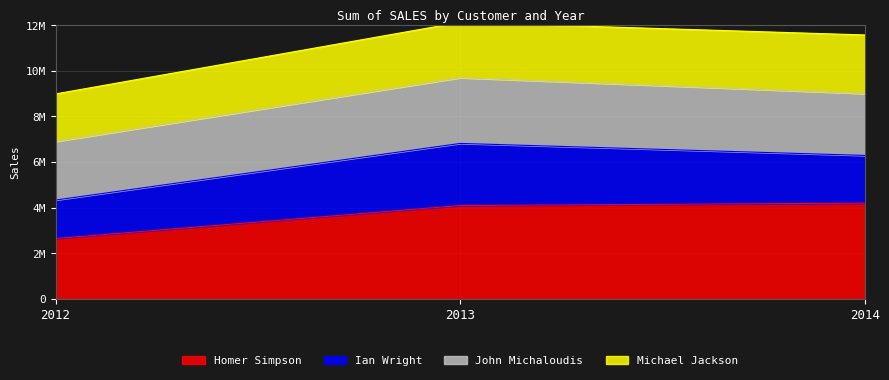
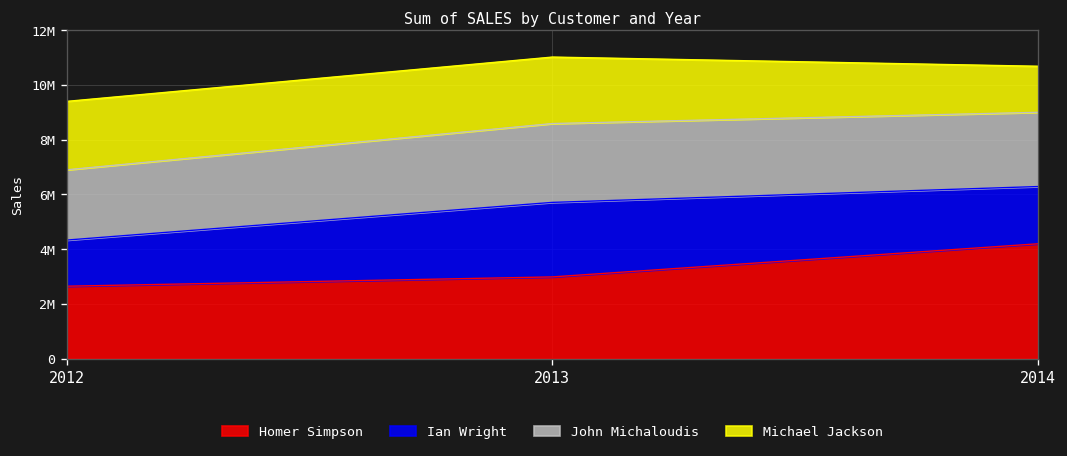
  {
    "Homer Simpson": {
      "2012": 2600000,
-     "2013": 4100000,
+     "2013": 3000000,
      "2014": 4200000
    },
    "Ian Wright": {
      "2012": 1700000,
      "2013": 2700000,
      "2014": 2100000
    },
    "John Michaloudis": {
      "2012": 2600000,
      "2013": 2900000,
      "2014": 2700000
    },
    "Michael Jackson": {
-     "2012": 2100000,
-     "2014": 2600000
+     "2012": 2500000,
+     "2014": 1700000
    }
  }
